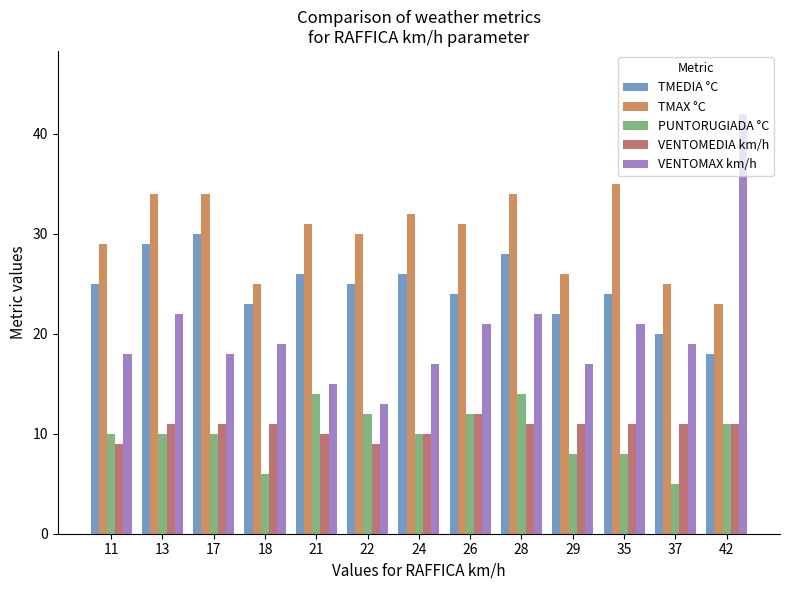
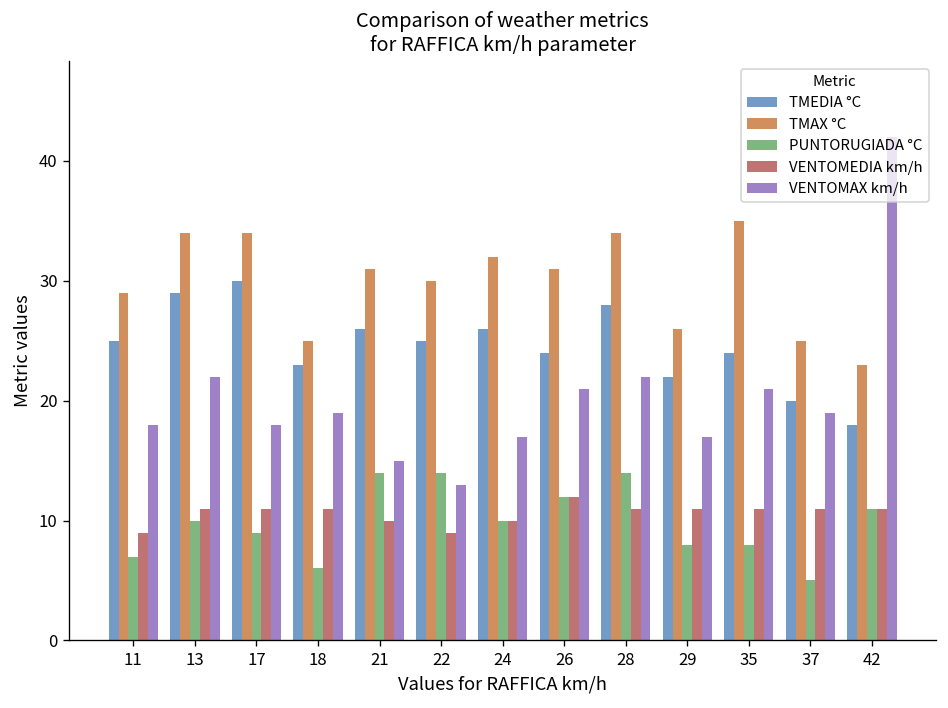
  {
    "PUNTORUGIADA °C": {
-     "11": 10,
+     "11": 7,
      "13": 10,
-     "17": 10,
+     "17": 9,
      "18": 6,
      "21": 14,
-     "22": 12,
+     "22": 14,
      "24": 10,
      "26": 12,
      "28": 14,
      "29": 8,
      "35": 8,
      "37": 5,
      "42": 11
    }
  }
